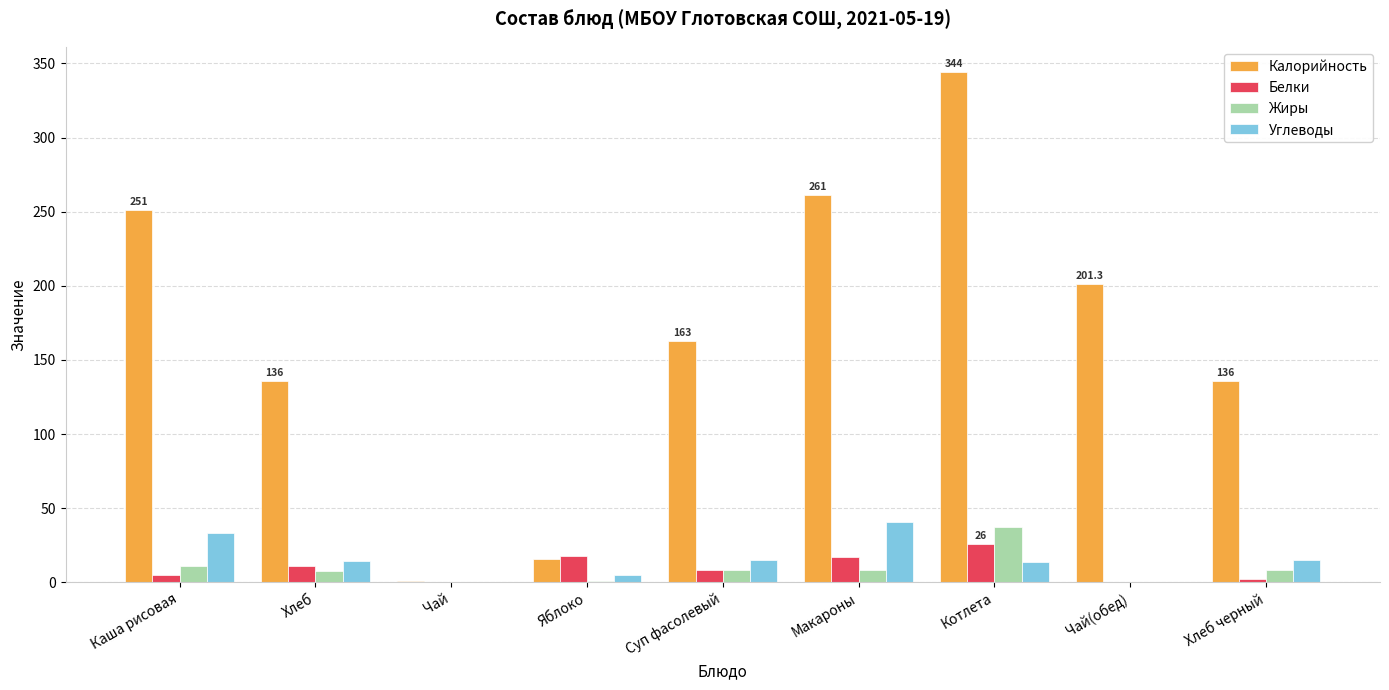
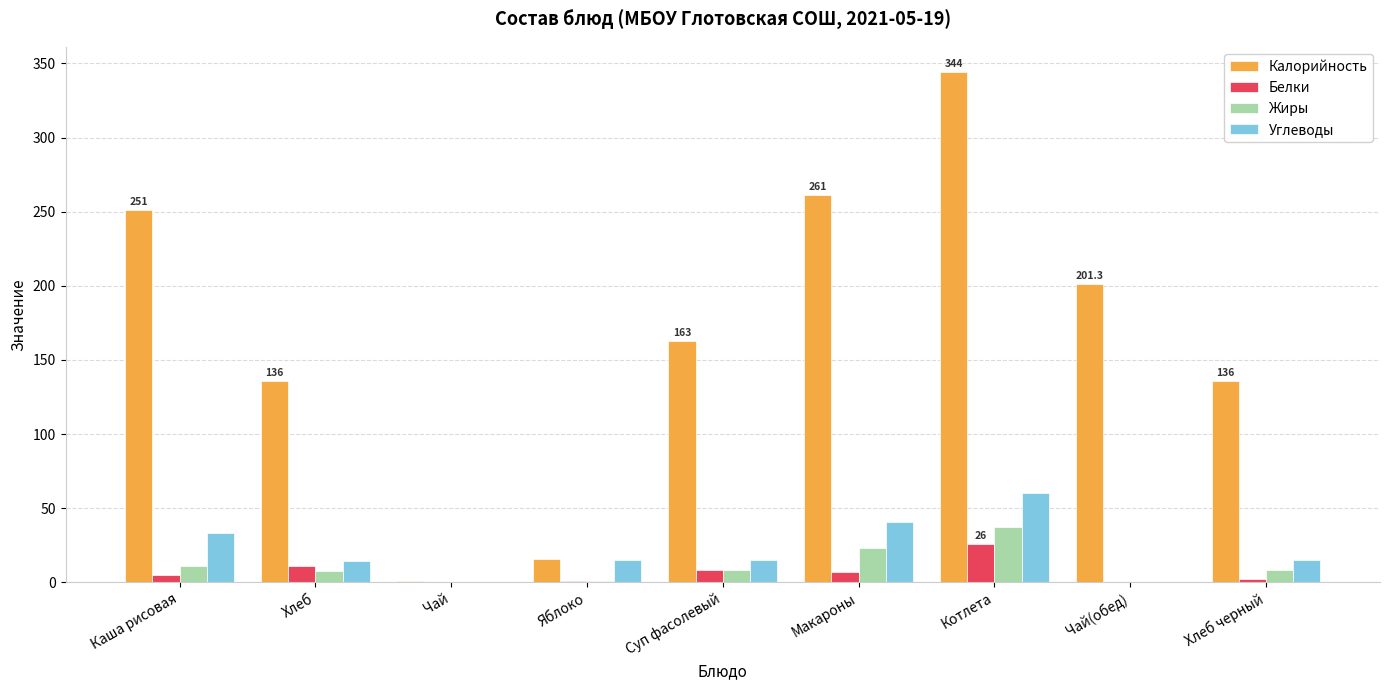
  {
    "Калорийность": {
      "Каша рисовая": 251,
      "Хлеб": 136,
      "Суп фасолевый": 163,
      "Макароны": 261,
      "Котлета": 344,
      "Чай(обед)": 201.3,
      "Хлеб черный": 136
    },
    "Белки": {
      "Каша рисовая": 5,
      "Хлеб": 11,
-     "Яблоко": 18,
+     "Яблоко": 1,
      "Суп фасолевый": 8,
-     "Макароны": 17,
+     "Макароны": 7,
      "Хлеб черный": 2
    },
    "Жиры": {
      "Каша рисовая": 11,
      "Хлеб": 8,
      "Суп фасолевый": 8,
-     "Макароны": 8,
+     "Макароны": 23,
      "Котлета": 37,
      "Хлеб черный": 8
    },
    "Углеводы": {
      "Каша рисовая": 33,
      "Хлеб": 15,
-     "Яблоко": 5,
+     "Яблоко": 15,
      "Суп фасолевый": 15,
      "Макароны": 41,
-     "Котлета": 14,
+     "Котлета": 60,
      "Хлеб черный": 15
    }
  }
